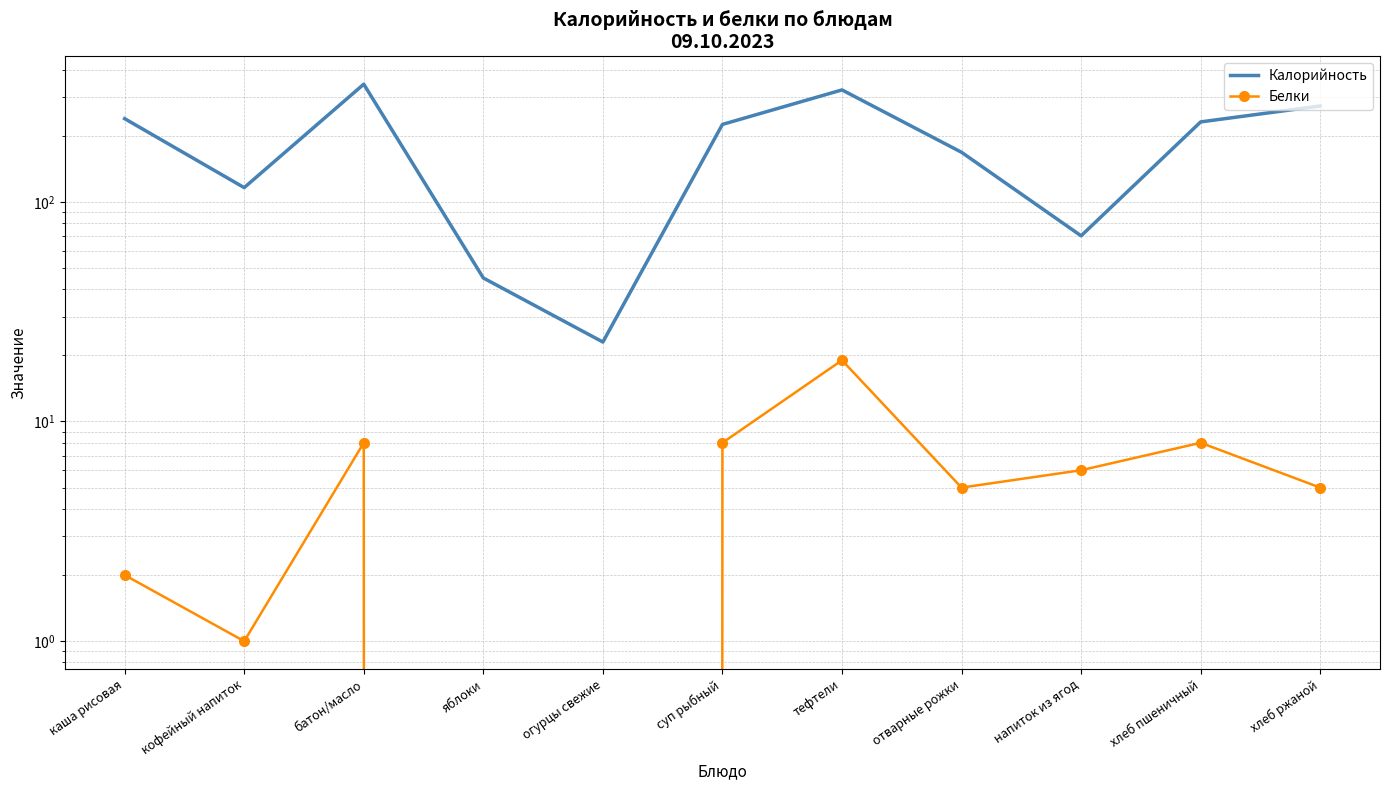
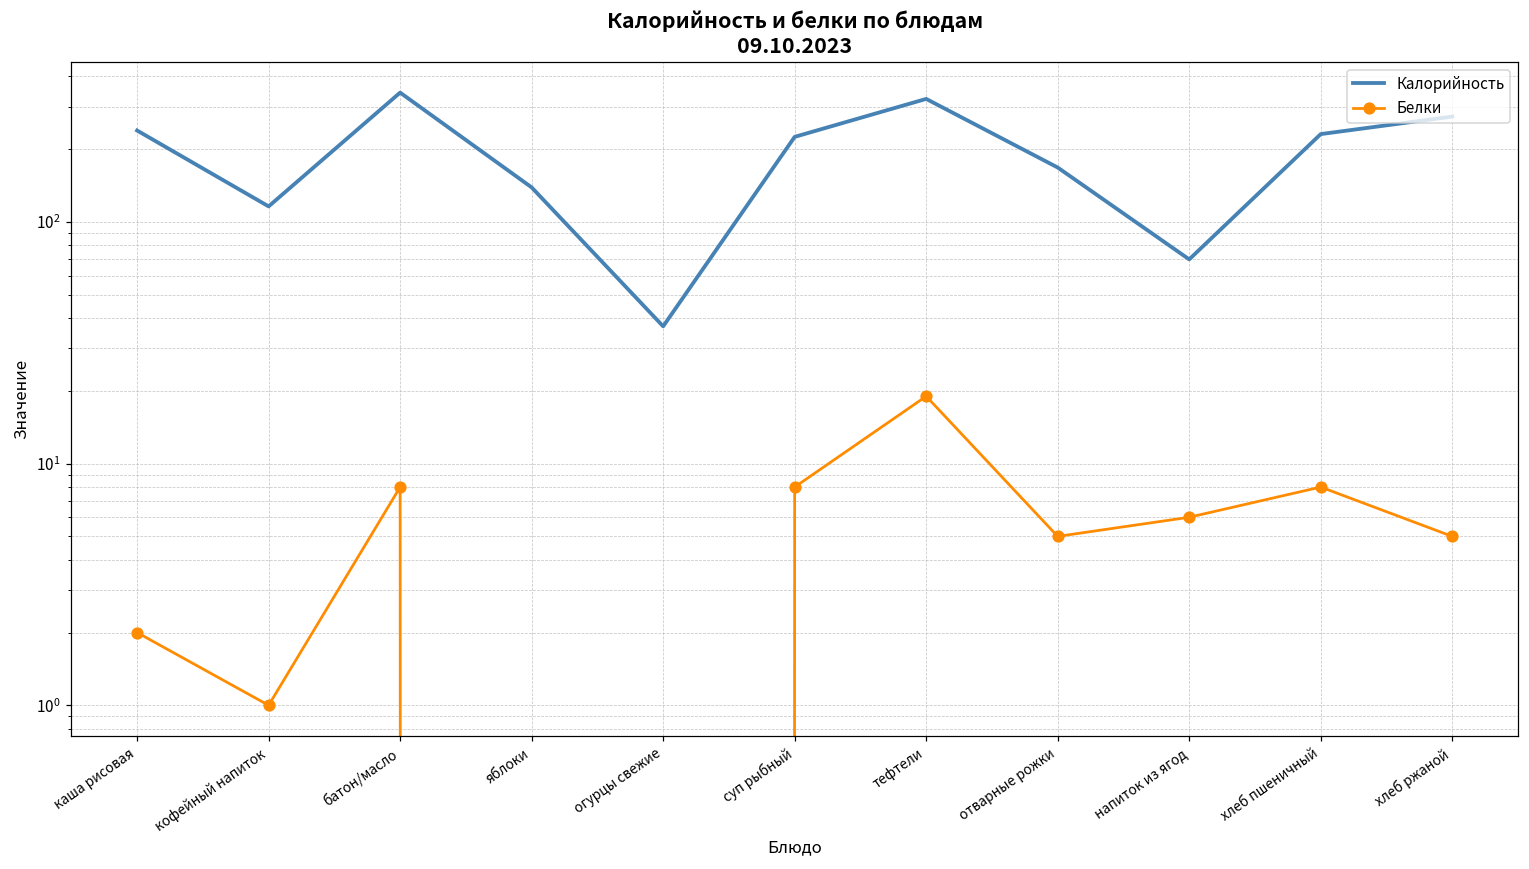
  {
    "Калорийность": {
      "каша рисовая": 240,
      "кофейный напиток": 120,
      "батон/масло": 340,
-     "яблоки": 45,
-     "огурцы свежие": 23,
+     "яблоки": 140,
+     "огурцы свежие": 37,
      "суп рыбный": 230,
      "тефтели": 320,
      "отварные рожки": 170,
      "напиток из ягод": 70,
      "хлеб пшеничный": 230
    },
    "Белки": {
      "каша рисовая": 2,
      "кофейный напиток": 1,
      "батон/масло": 8,
      "суп рыбный": 8,
      "тефтели": 19,
      "отварные рожки": 5,
      "напиток из ягод": 6,
      "хлеб пшеничный": 8,
      "хлеб ржаной": 5
    }
  }
